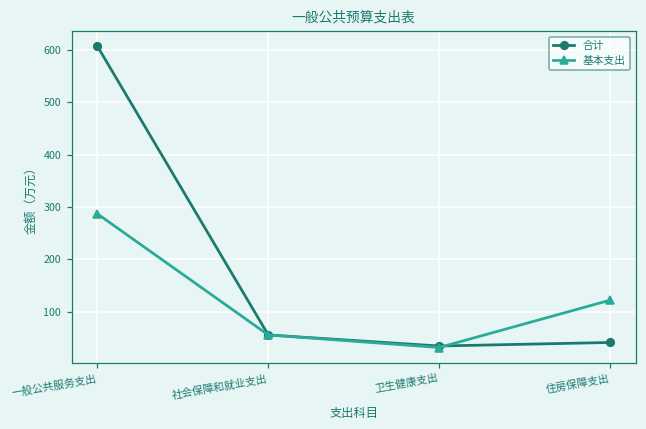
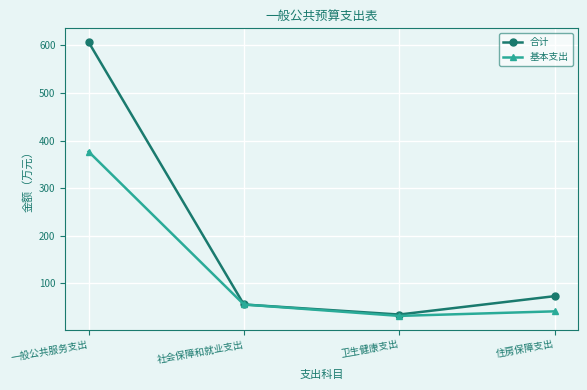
  {
    "合计": {
      "一般公共服务支出": 610,
-     "住房保障支出": 40
+     "住房保障支出": 70
    },
    "基本支出": {
-     "一般公共服务支出": 290,
-     "住房保障支出": 120
+     "一般公共服务支出": 380,
+     "住房保障支出": 40
    }
  }
